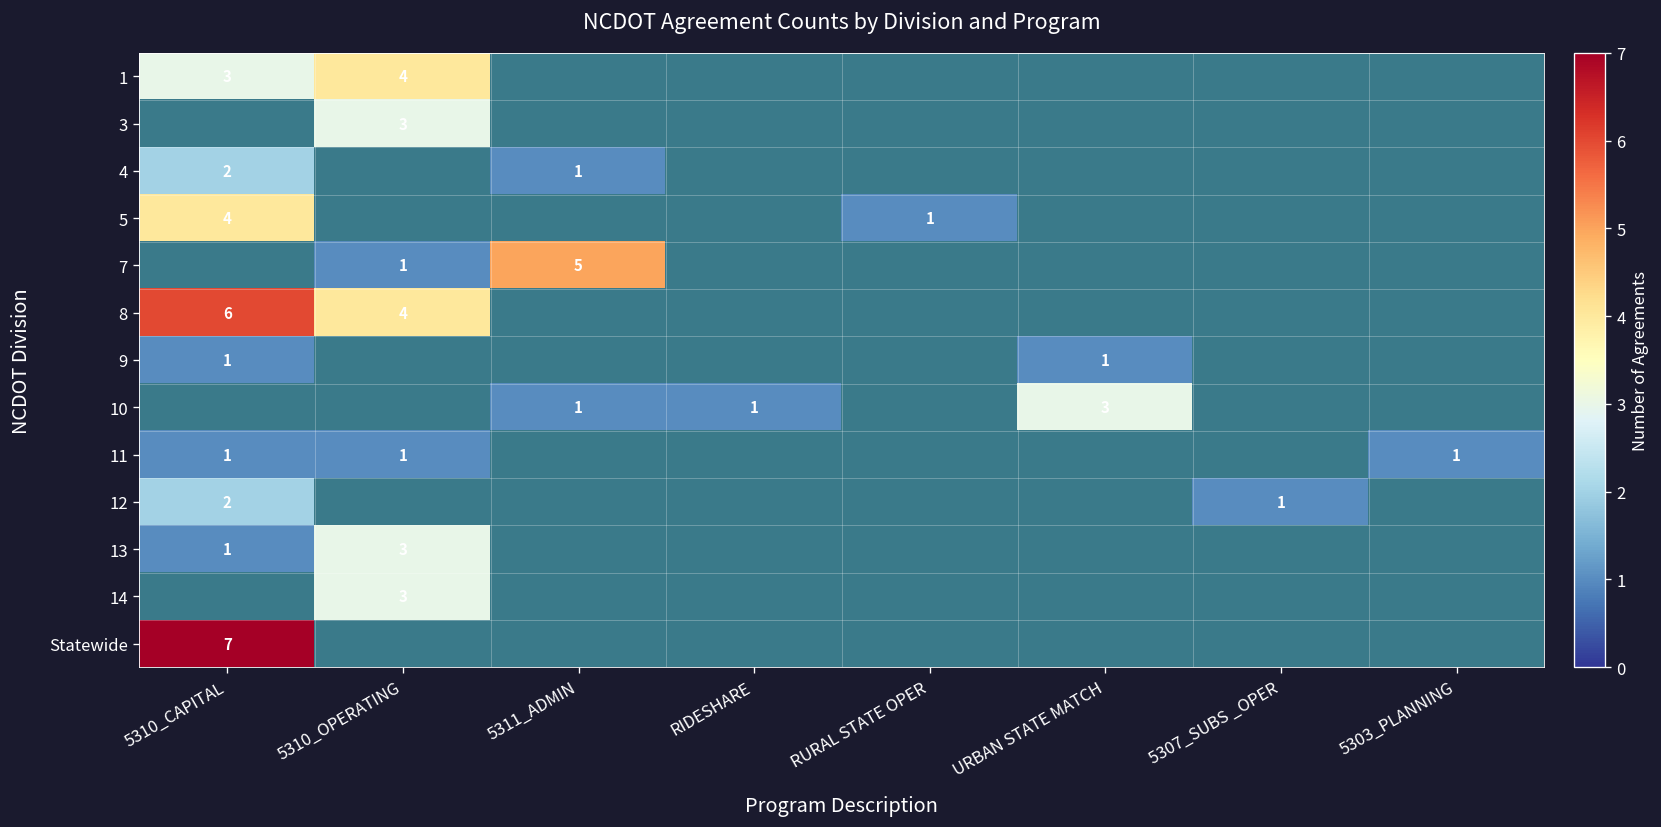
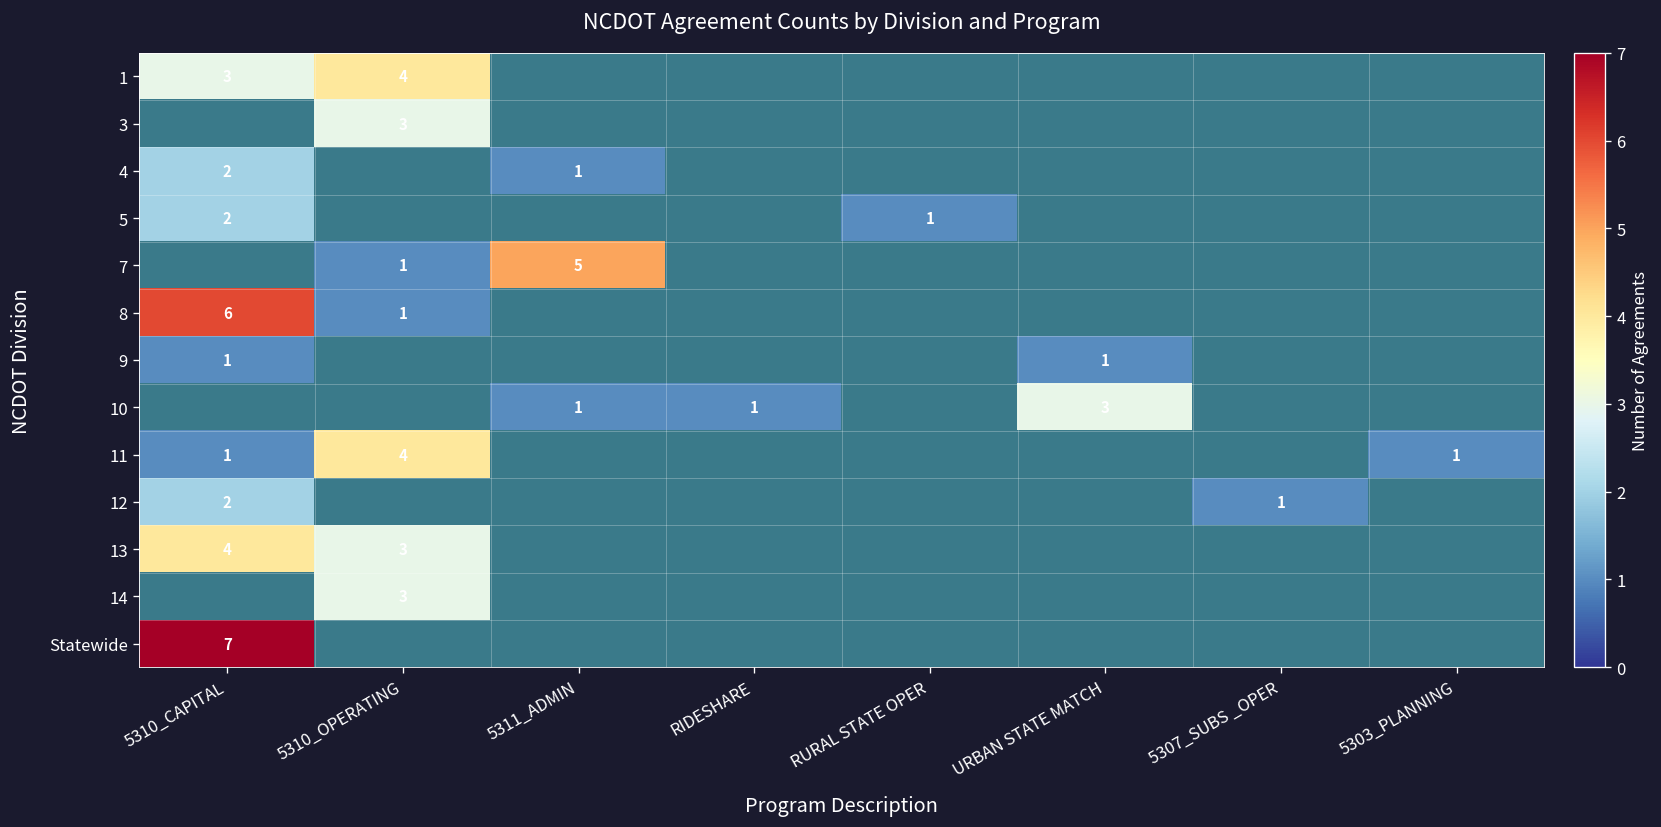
  {
    "1": {
      "5310_OPERATING": 4
    },
    "4": {
      "5310_CAPITAL": 2,
      "5311_ADMIN": 1
    },
    "5": {
-     "5310_CAPITAL": 4,
+     "5310_CAPITAL": 2,
      "RURAL STATE OPER": 1
    },
    "7": {
      "5310_OPERATING": 1,
      "5311_ADMIN": 5
    },
    "8": {
      "5310_CAPITAL": 6,
-     "5310_OPERATING": 4
+     "5310_OPERATING": 1
    },
    "9": {
      "5310_CAPITAL": 1,
      "URBAN STATE MATCH": 1
    },
    "10": {
      "5311_ADMIN": 1,
      "RIDESHARE": 1
    },
    "11": {
      "5310_CAPITAL": 1,
-     "5310_OPERATING": 1,
+     "5310_OPERATING": 4,
      "5303_PLANNING": 1
    },
    "12": {
      "5310_CAPITAL": 2,
      "5307_SUBS _OPER": 1
    },
    "13": {
-     "5310_CAPITAL": 1
+     "5310_CAPITAL": 4
    },
    "Statewide": {
      "5310_CAPITAL": 7
    }
  }
